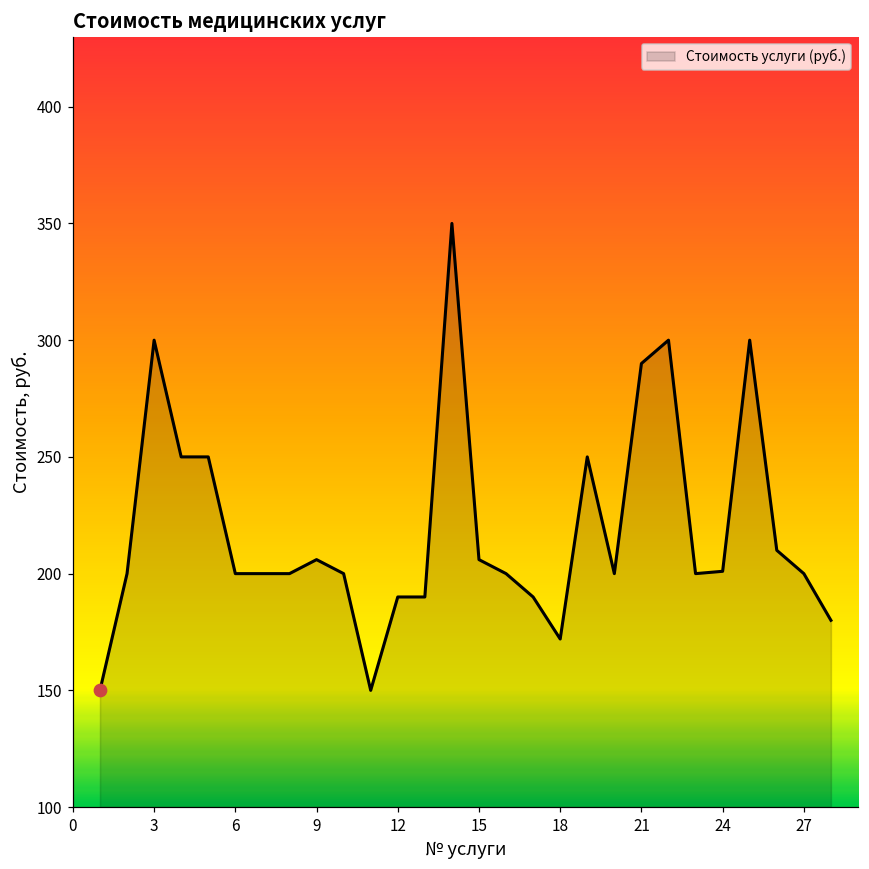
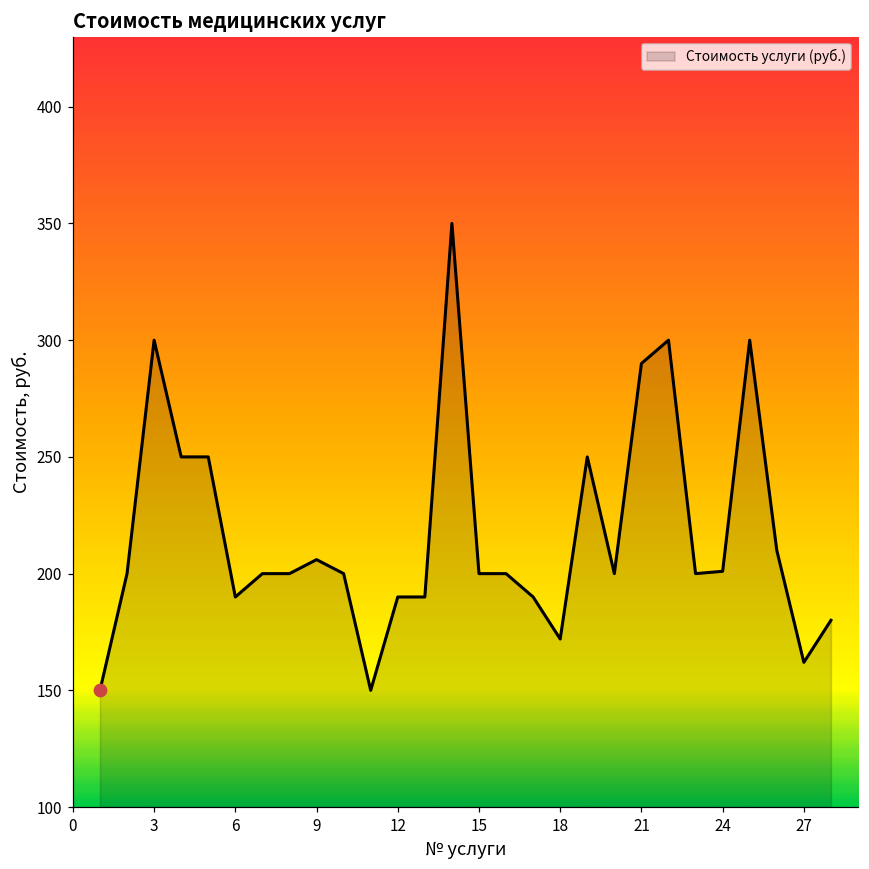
  {
    "Стоимость услуги (руб.)": {
      "3": 300,
-     "6": 200,
+     "6": 190,
      "9": 206,
      "12": 190,
-     "15": 206,
+     "15": 200,
      "18": 172,
      "21": 290,
      "24": 201,
-     "27": 200
+     "27": 162
    }
  }
